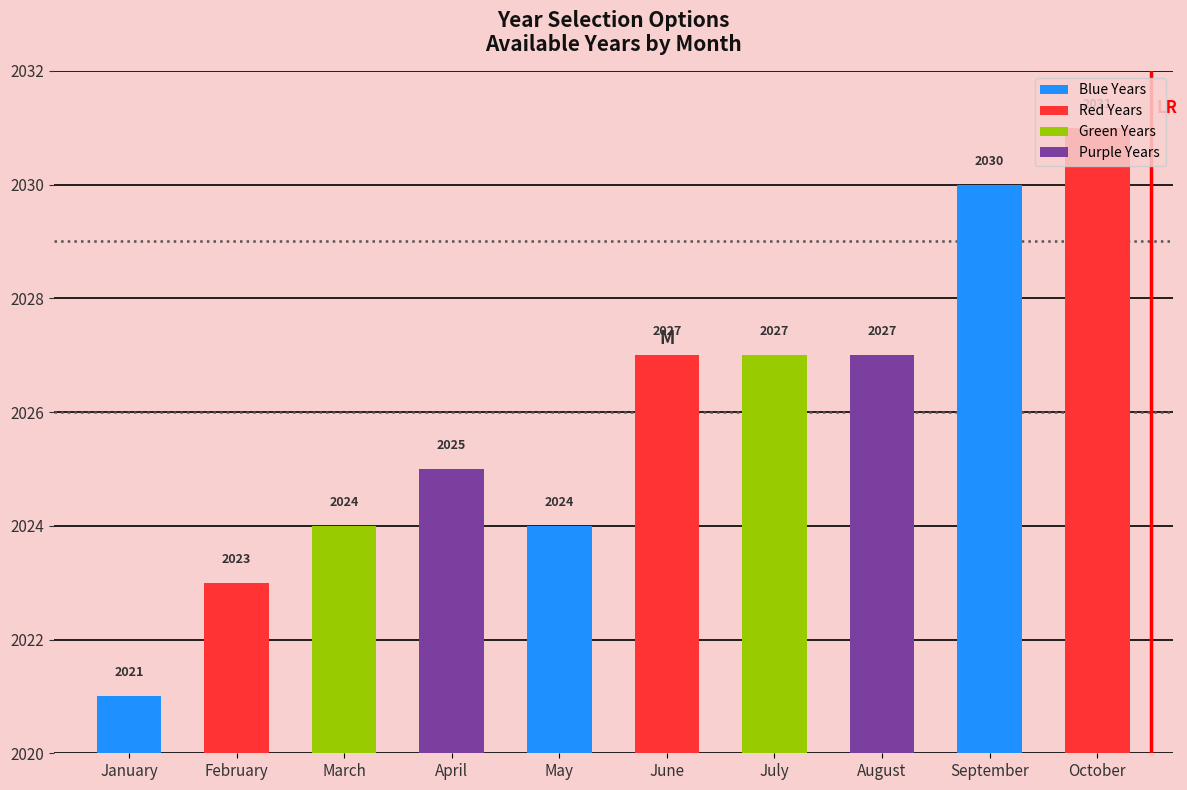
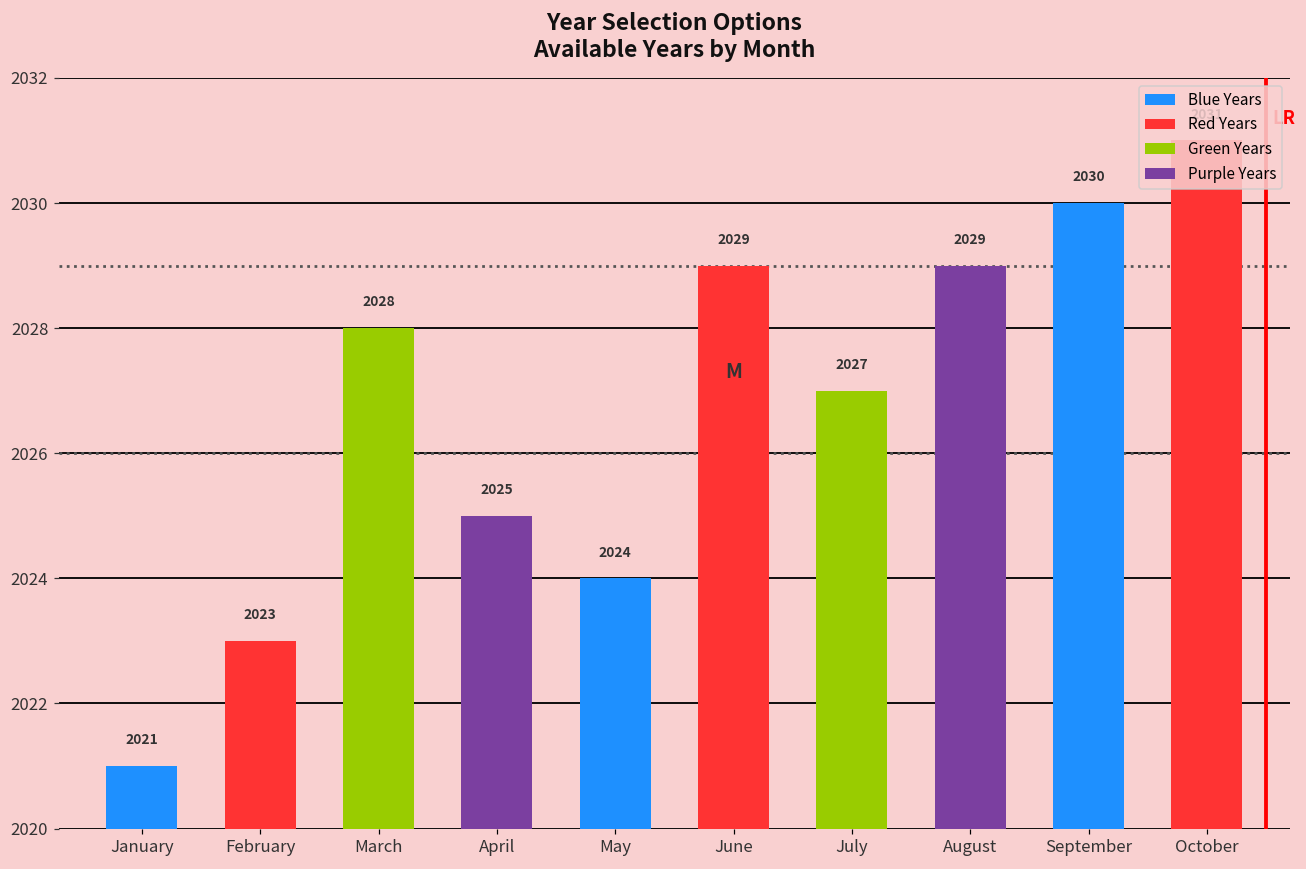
  {
    "January": 2021,
    "February": 2023,
-   "March": 2024,
+   "March": 2028,
    "April": 2025,
    "May": 2024,
-   "June": 2027,
+   "June": 2029,
    "July": 2027,
-   "August": 2027,
+   "August": 2029,
    "September": 2030
  }
